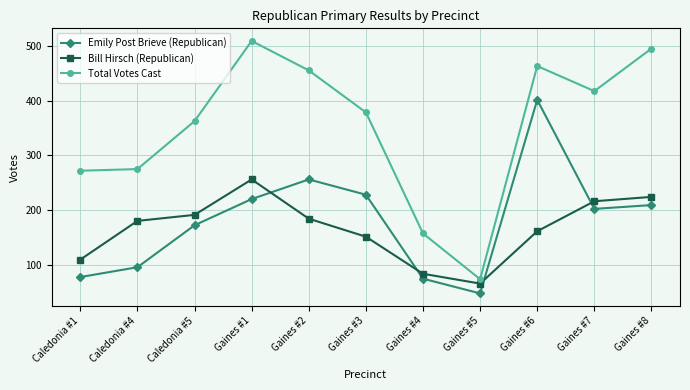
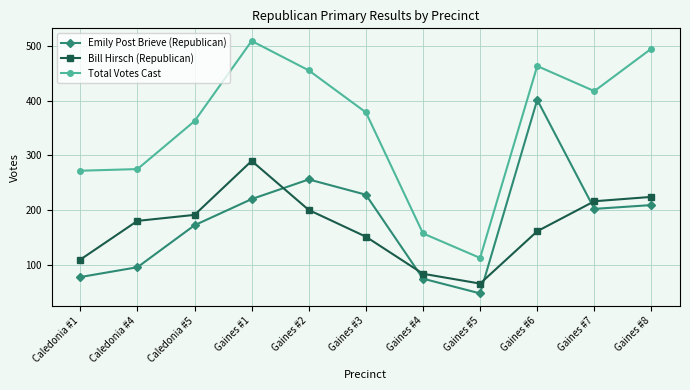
  {
    "Emily Post Brieve (Republican)": {
      "Caledonia #1": 80,
      "Caledonia #4": 100,
      "Caledonia #5": 170,
      "Gaines #1": 220,
      "Gaines #2": 260,
      "Gaines #3": 230,
      "Gaines #4": 70,
      "Gaines #5": 50,
      "Gaines #6": 400,
      "Gaines #7": 200,
      "Gaines #8": 210
    },
    "Bill Hirsch (Republican)": {
      "Caledonia #1": 110,
      "Caledonia #4": 180,
      "Caledonia #5": 190,
-     "Gaines #1": 260,
-     "Gaines #2": 180,
+     "Gaines #1": 290,
+     "Gaines #2": 200,
      "Gaines #3": 150,
      "Gaines #4": 80,
      "Gaines #5": 70,
      "Gaines #6": 160,
      "Gaines #7": 220,
      "Gaines #8": 220
    },
    "Total Votes Cast": {
      "Caledonia #1": 270,
      "Caledonia #4": 280,
      "Caledonia #5": 360,
      "Gaines #1": 510,
      "Gaines #2": 460,
      "Gaines #3": 380,
      "Gaines #4": 160,
-     "Gaines #5": 70,
+     "Gaines #5": 110,
      "Gaines #6": 460,
      "Gaines #7": 420,
      "Gaines #8": 500
    }
  }
